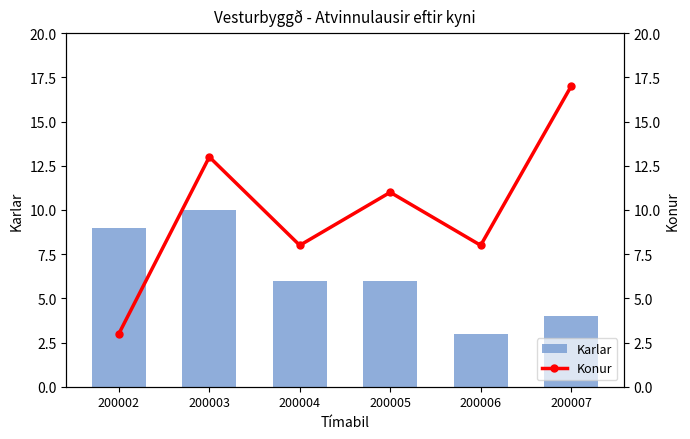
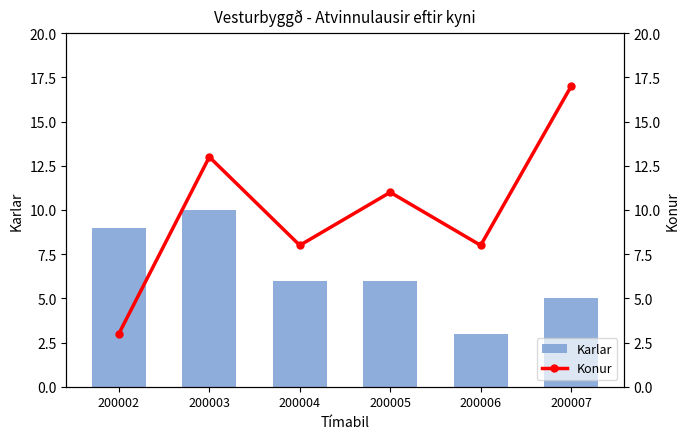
  {
    "Karlar": {
      "200002": 9,
      "200003": 10,
      "200004": 6,
      "200005": 6,
      "200006": 3,
-     "200007": 4
+     "200007": 5
    },
    "Konur": {
      "200002": 3.0,
      "200003": 13.0,
      "200004": 8.0,
      "200005": 11.0,
      "200006": 8.0,
      "200007": 17.0
    }
  }
